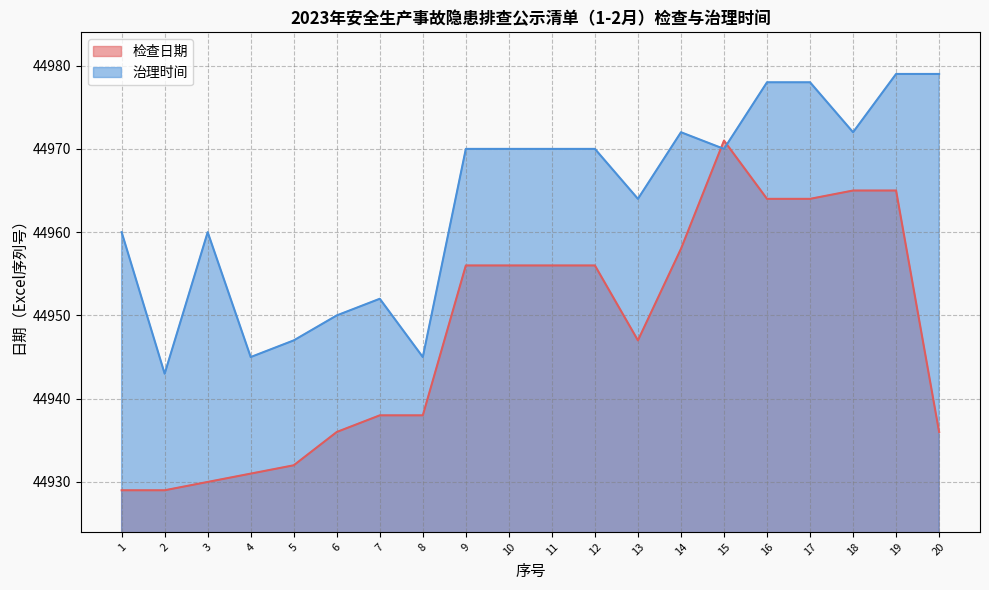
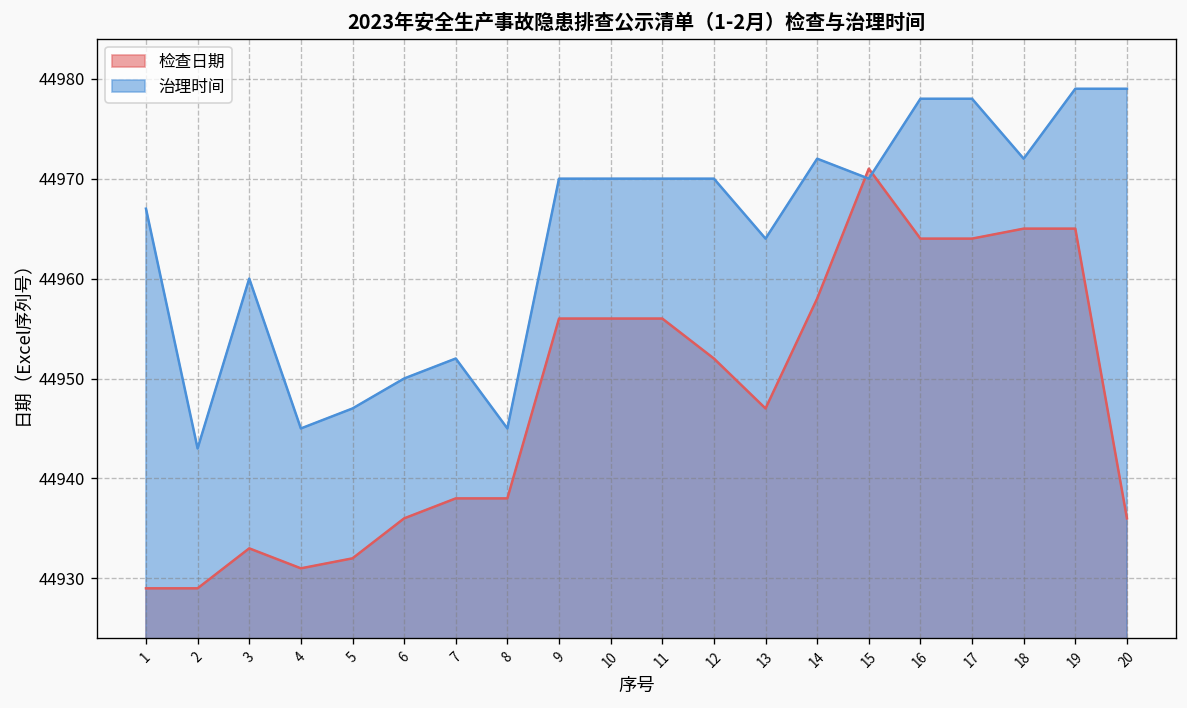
  {
    "检查日期": {
      "1": 44929,
      "2": 44929,
-     "3": 44930,
+     "3": 44933,
      "4": 44931,
      "5": 44932,
      "6": 44936,
      "7": 44938,
      "8": 44938,
      "9": 44956,
      "10": 44956,
      "11": 44956,
-     "12": 44956,
+     "12": 44952,
      "13": 44947,
      "14": 44958,
      "15": 44971,
      "16": 44964,
      "17": 44964,
      "18": 44965,
      "19": 44965,
      "20": 44936
    },
    "治理时间": {
-     "1": 44960,
+     "1": 44967,
      "2": 44943,
      "3": 44960,
      "4": 44945,
      "5": 44947,
      "6": 44950,
      "7": 44952,
      "8": 44945,
      "9": 44970,
      "10": 44970,
      "11": 44970,
      "12": 44970,
      "13": 44964,
      "14": 44972,
      "15": 44970,
      "16": 44978,
      "17": 44978,
      "18": 44972,
      "19": 44979,
      "20": 44979
    }
  }
